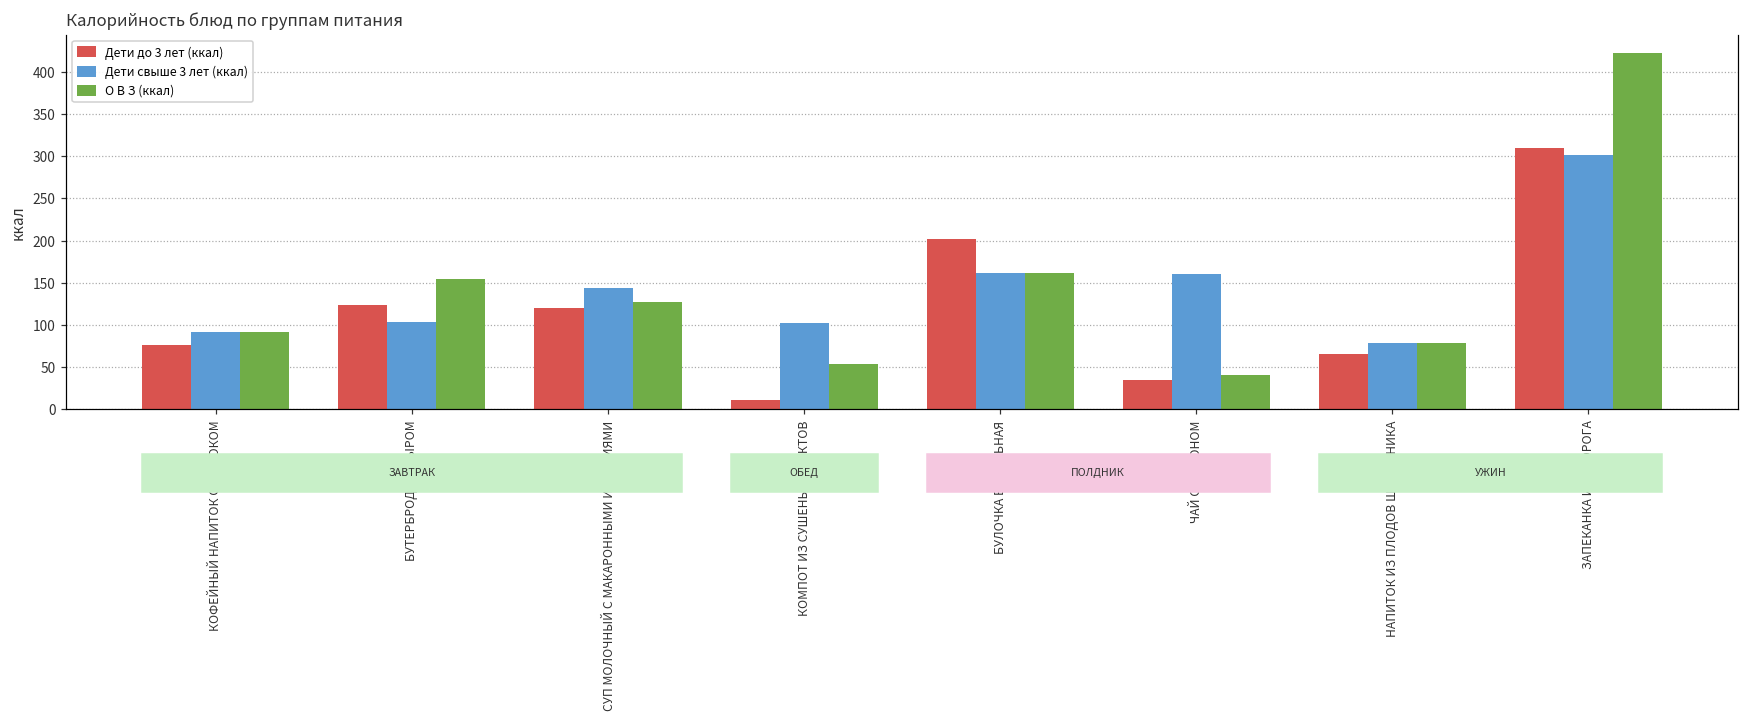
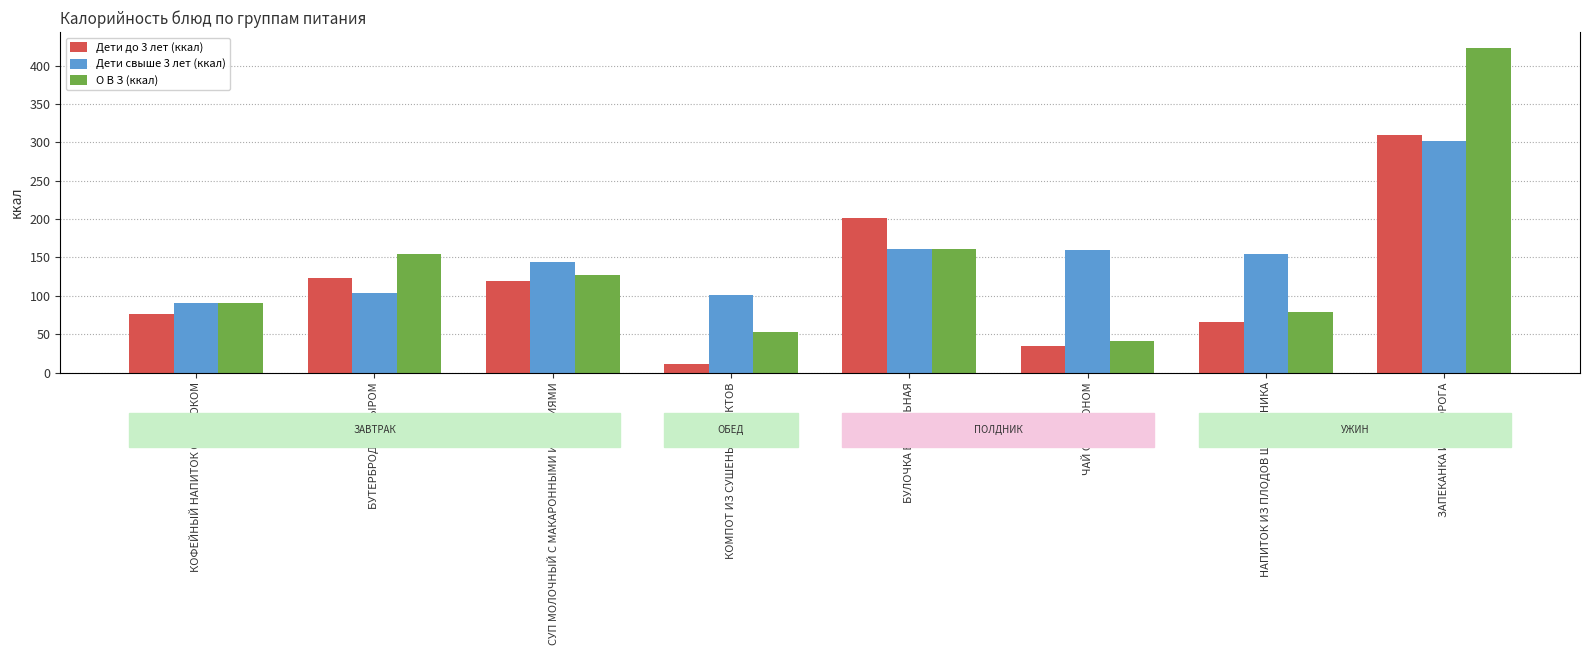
  {
    "Дети до 3 лет (ккал)": {
      "КОФЕЙНЫЙ НАПИТОК С МОЛОКОМ": 80,
      "БУТЕРБРОДЫ С СЫРОМ": 120,
      "СУП МОЛОЧНЫЙ С МАКАРОННЫМИ ИЗДЕЛИЯМИ": 120,
      "КОМПОТ ИЗ СУШЕНЫХ ФРУКТОВ": 10,
      "БУЛОЧКА ВАНИЛЬНАЯ": 200,
      "ЧАЙ С ЛИМОНОМ": 30,
      "НАПИТОК ИЗ ПЛОДОВ ШИПОВНИКА": 70,
      "ЗАПЕКАНКА ИЗ ТВОРОГА": 310
    },
    "Дети свыше 3 лет (ккал)": {
      "КОФЕЙНЫЙ НАПИТОК С МОЛОКОМ": 90,
      "БУТЕРБРОДЫ С СЫРОМ": 100,
      "СУП МОЛОЧНЫЙ С МАКАРОННЫМИ ИЗДЕЛИЯМИ": 140,
      "КОМПОТ ИЗ СУШЕНЫХ ФРУКТОВ": 100,
      "БУЛОЧКА ВАНИЛЬНАЯ": 160,
      "ЧАЙ С ЛИМОНОМ": 160,
-     "НАПИТОК ИЗ ПЛОДОВ ШИПОВНИКА": 80,
+     "НАПИТОК ИЗ ПЛОДОВ ШИПОВНИКА": 150,
      "ЗАПЕКАНКА ИЗ ТВОРОГА": 300
    },
    "О В З (ккал)": {
      "КОФЕЙНЫЙ НАПИТОК С МОЛОКОМ": 90,
      "БУТЕРБРОДЫ С СЫРОМ": 150,
      "СУП МОЛОЧНЫЙ С МАКАРОННЫМИ ИЗДЕЛИЯМИ": 130,
      "КОМПОТ ИЗ СУШЕНЫХ ФРУКТОВ": 50,
      "БУЛОЧКА ВАНИЛЬНАЯ": 160,
      "ЧАЙ С ЛИМОНОМ": 40,
      "НАПИТОК ИЗ ПЛОДОВ ШИПОВНИКА": 80,
      "ЗАПЕКАНКА ИЗ ТВОРОГА": 420
    }
  }
